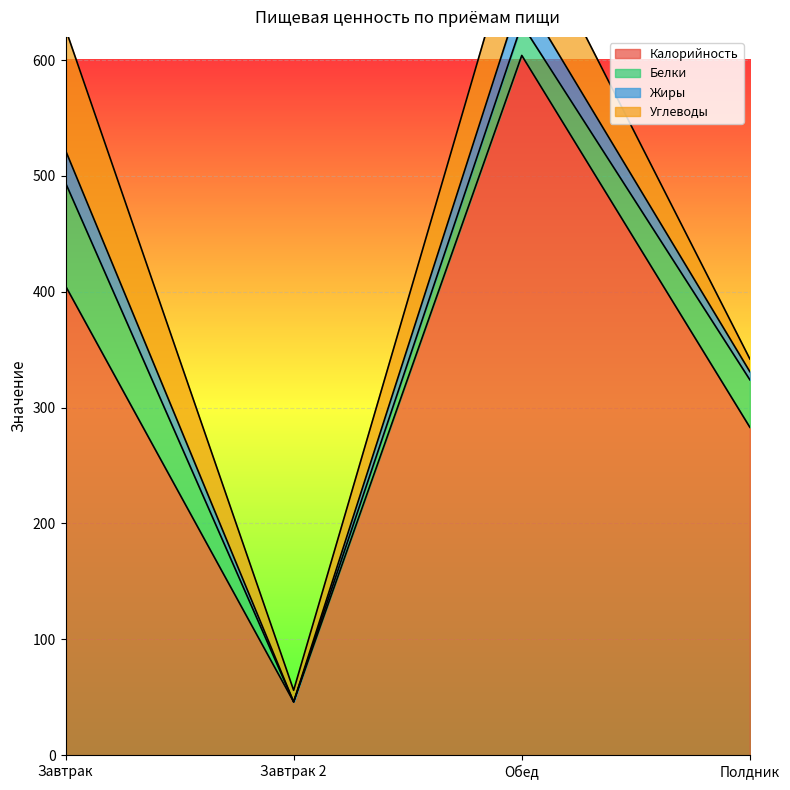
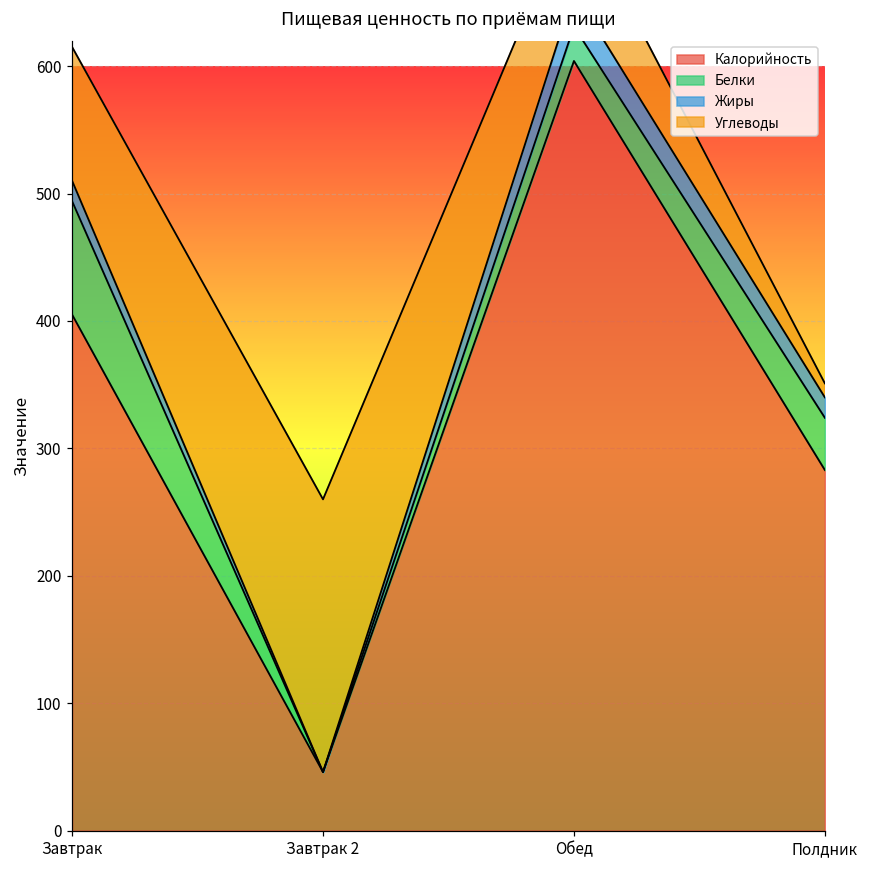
  {
    "Калорийность": {
      "Завтрак": 405,
      "Обед": 604,
      "Полдник": 283
    },
    "Белки": {
      "Завтрак": 89,
      "Полдник": 41
    },
    "Жиры": {
-     "Завтрак": 28,
-     "Полдник": 7
+     "Завтрак": 16,
+     "Полдник": 16
    },
    "Углеводы": {
-     "Завтрак 2": 10,
+     "Завтрак 2": 214,
      "Полдник": 11
    }
  }
